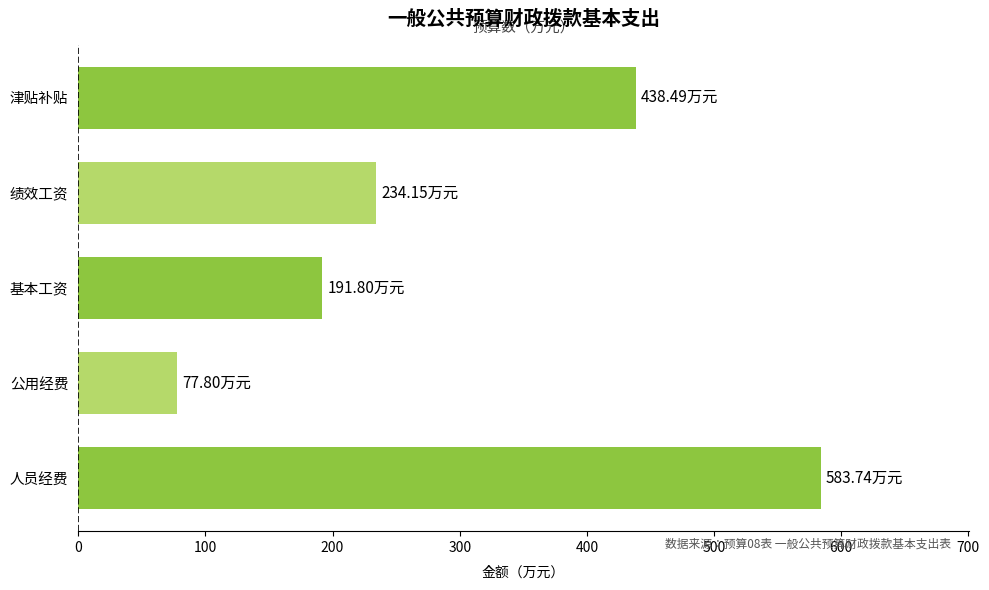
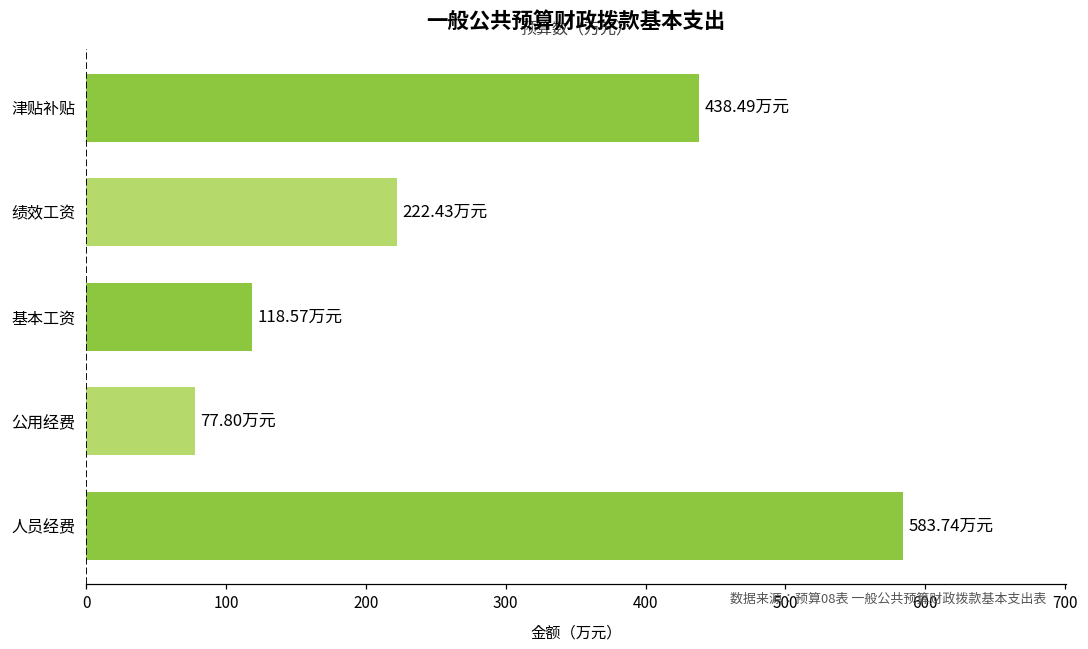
  {
    "津贴补贴": 438.49,
-   "绩效工资": 234.15,
-   "基本工资": 191.80,
+   "绩效工资": 222.43,
+   "基本工资": 118.57,
    "公用经费": 77.80,
    "人员经费": 583.74
  }
